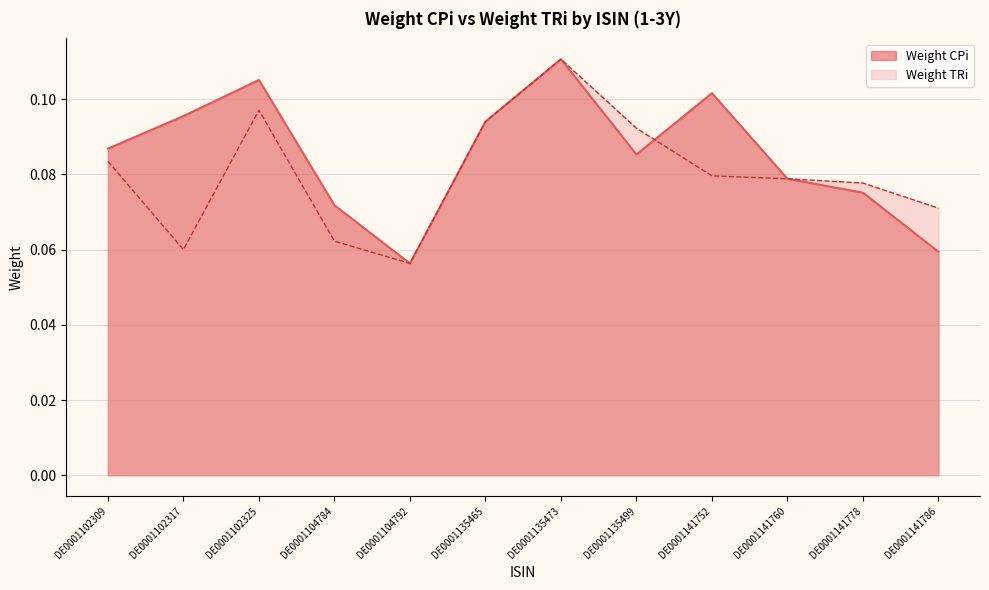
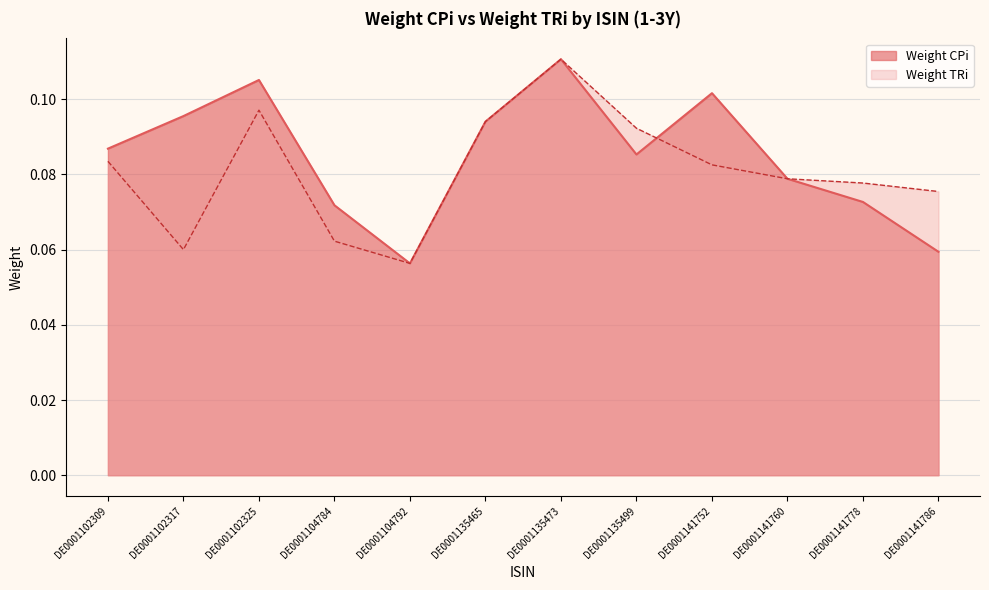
  {
    "Weight CPi": {
      "DE0001102309": 0.087,
      "DE0001102317": 0.096,
      "DE0001102325": 0.105,
      "DE0001104784": 0.072,
      "DE0001135499": 0.085,
      "DE0001141752": 0.102,
-     "DE0001141778": 0.075,
+     "DE0001141778": 0.073,
      "DE0001141786": 0.059
    },
    "Weight TRi": {
      "DE0001102309": 0.083,
      "DE0001102317": 0.060,
      "DE0001102325": 0.097,
      "DE0001104784": 0.062,
      "DE0001135499": 0.092,
-     "DE0001141752": 0.080,
+     "DE0001141752": 0.083,
      "DE0001141778": 0.078,
-     "DE0001141786": 0.071
+     "DE0001141786": 0.075
    }
  }
